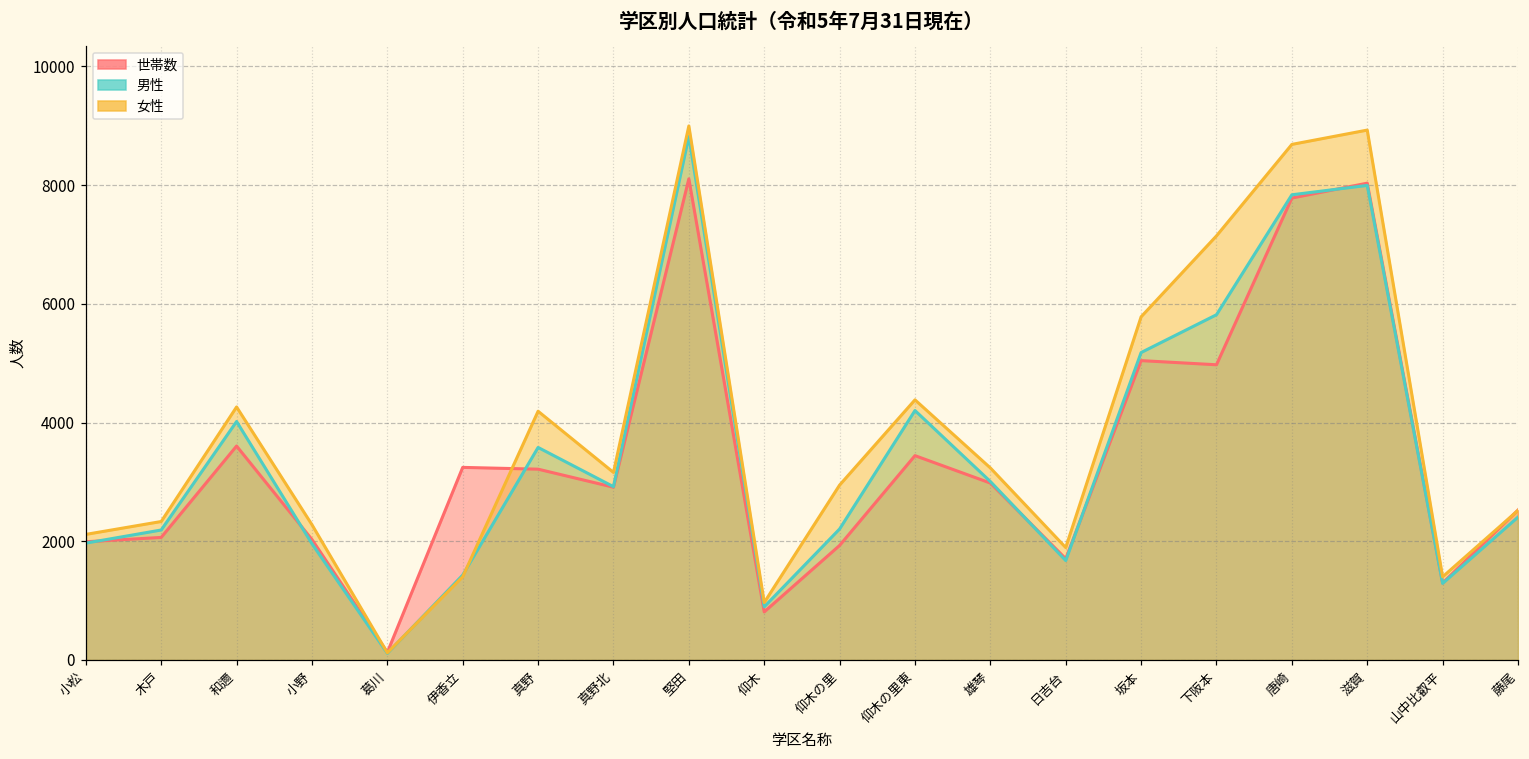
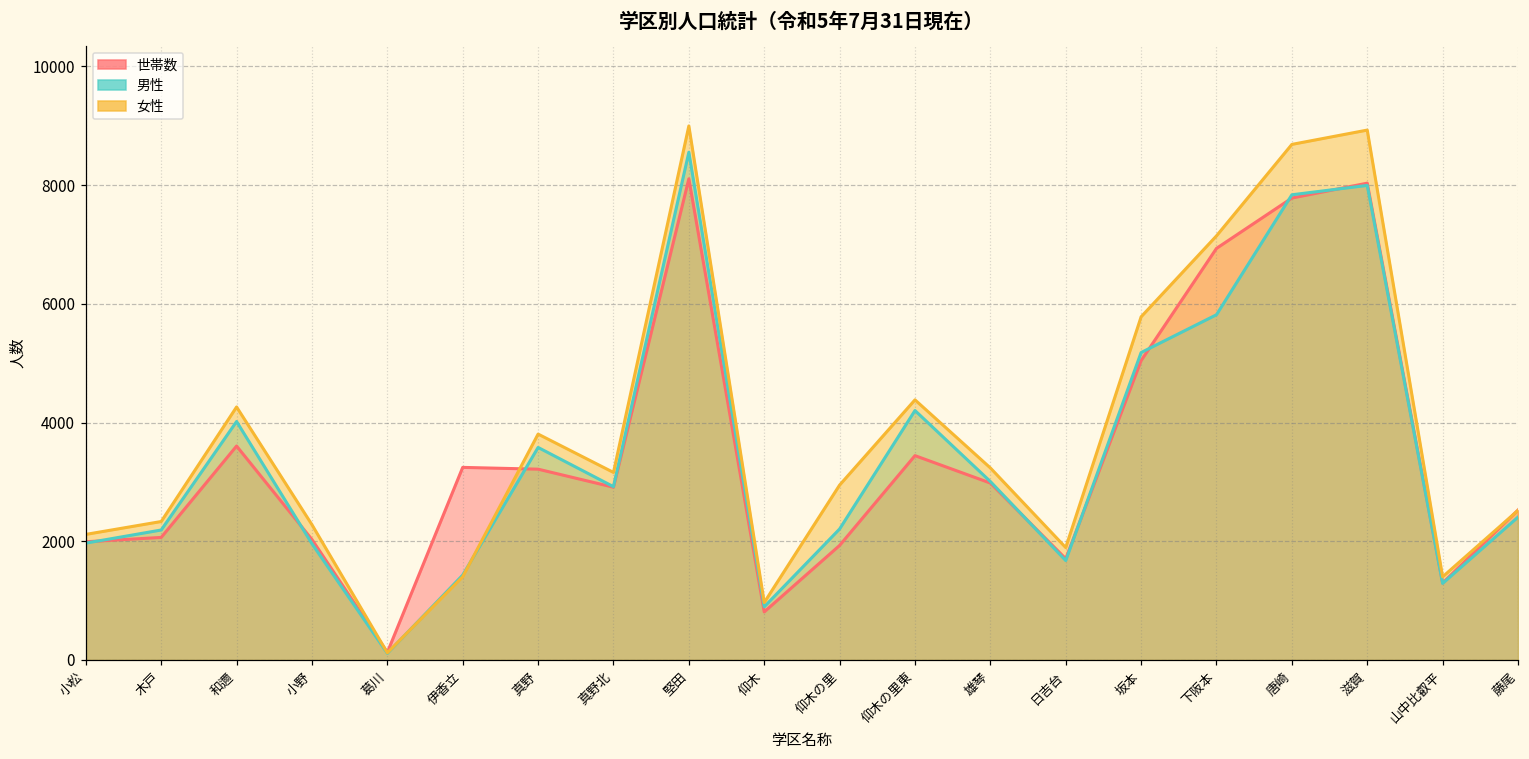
  {
    "世帯数": {
      "木戸": 2100,
      "和邇": 3600,
      "小野": 2000,
      "伊香立": 3200,
      "真野": 3200,
      "堅田": 8100,
      "仰木": 800,
      "仰木の里": 1900,
      "仰木の里東": 3400,
      "坂本": 5000,
-     "下阪本": 5000,
+     "下阪本": 6900,
      "唐崎": 7800
    },
    "男性": {
      "木戸": 2200,
      "和邇": 4000,
      "小野": 2000,
      "真野": 3600,
-     "堅田": 8800,
+     "堅田": 8600,
      "仰木": 900,
      "仰木の里": 2200,
      "仰木の里東": 4200,
      "坂本": 5200,
      "下阪本": 5800,
      "唐崎": 7800,
      "藤尾": 2400
    },
    "女性": {
      "小松": 2100,
      "木戸": 2300,
      "和邇": 4300,
      "小野": 2300,
-     "真野": 4200,
+     "真野": 3800,
      "真野北": 3200,
      "堅田": 9000,
      "仰木": 1000,
      "仰木の里": 2900,
      "仰木の里東": 4400,
      "雄琴": 3200,
      "日吉台": 1900,
      "坂本": 5800,
      "下阪本": 7100,
      "唐崎": 8700,
      "滋賀": 8900,
      "山中比叡平": 1400
    }
  }
